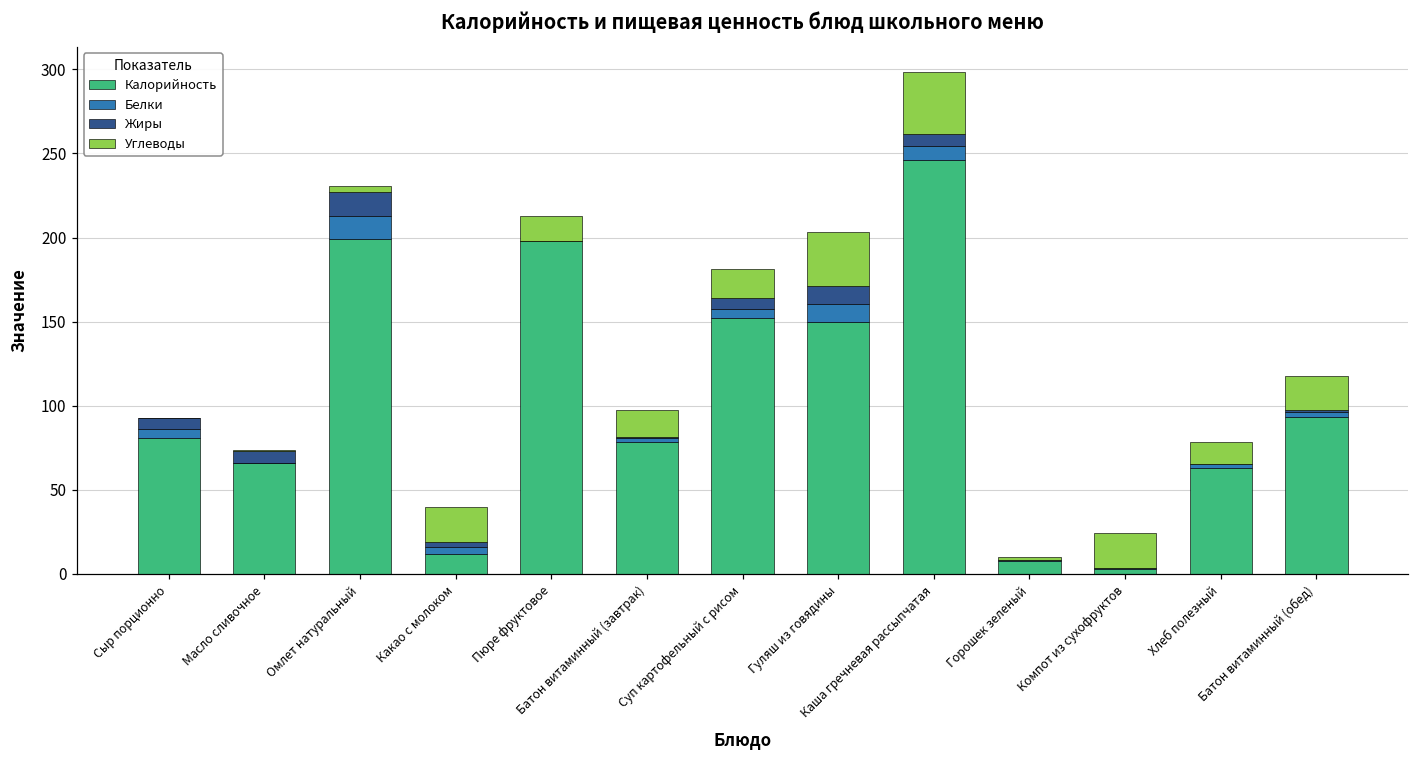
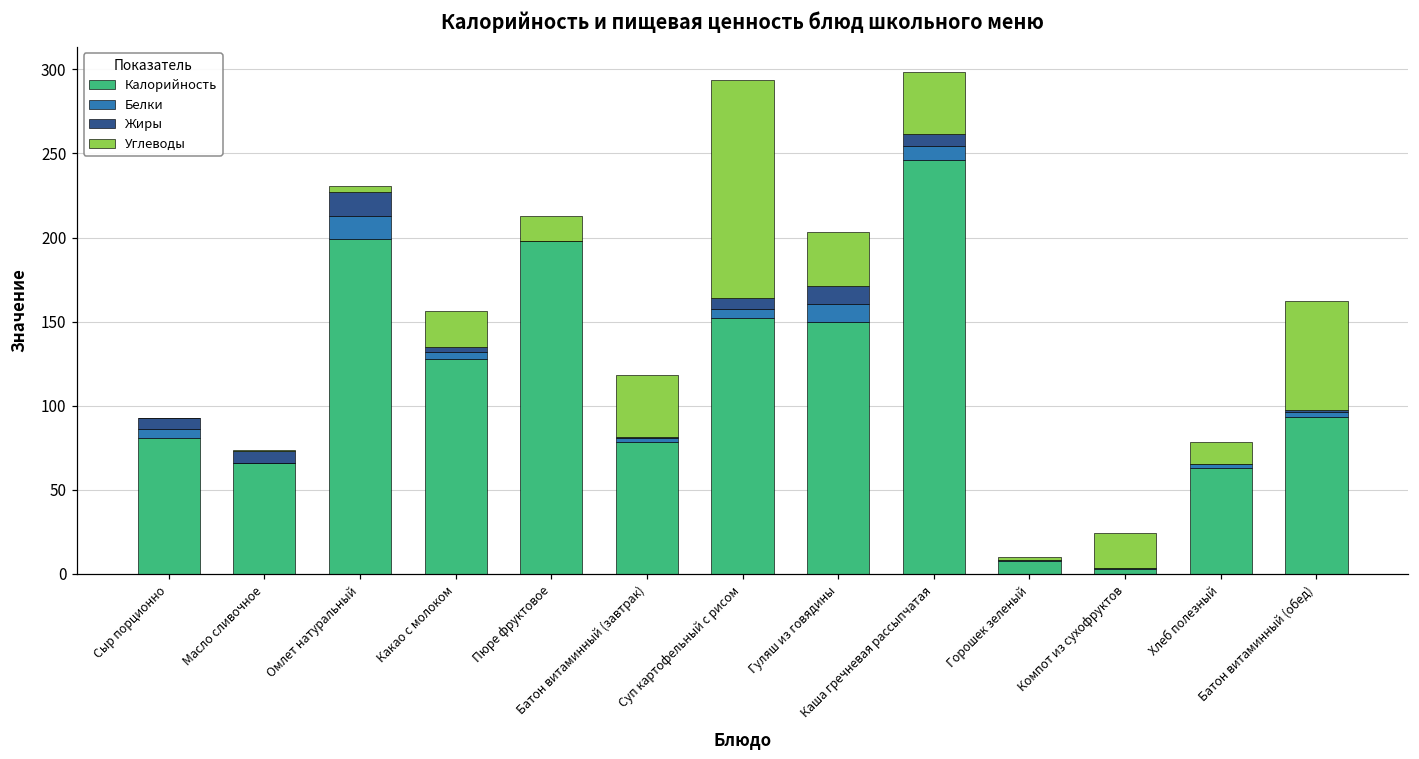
  {
    "Калорийность": {
      "Сыр порционно": 81,
      "Масло сливочное": 66,
      "Омлет натуральный": 199,
-     "Какао с молоком": 12,
+     "Какао с молоком": 128,
      "Пюре фруктовое": 198,
      "Батон витаминный (завтрак)": 78,
      "Суп картофельный с рисом": 152,
      "Гуляш из говядины": 150,
      "Каша гречневая рассыпчатая": 246,
      "Горошек зеленый": 8,
      "Компот из сухофруктов": 3,
      "Хлеб полезный": 63,
      "Батон витаминный (обед)": 94
    },
    "Углеводы": {
      "Сыр порционно": 0,
      "Омлет натуральный": 3,
      "Какао с молоком": 21,
      "Пюре фруктовое": 15,
-     "Батон витаминный (завтрак)": 16,
-     "Суп картофельный с рисом": 17,
+     "Батон витаминный (завтрак)": 37,
+     "Суп картофельный с рисом": 130,
      "Гуляш из говядины": 32,
      "Каша гречневая рассыпчатая": 37,
      "Компот из сухофруктов": 21,
      "Хлеб полезный": 13,
-     "Батон витаминный (обед)": 21
+     "Батон витаминный (обед)": 65
    }
  }
